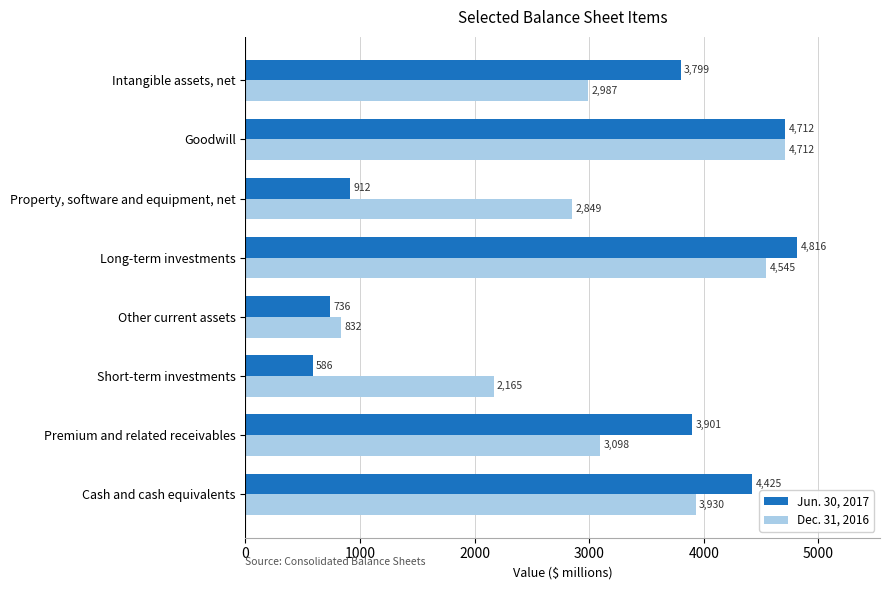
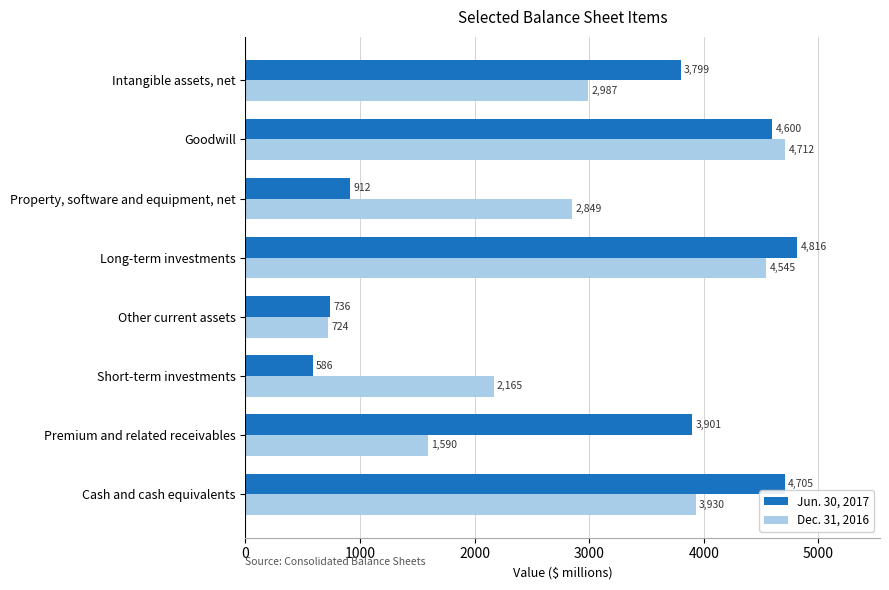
  {
    "Jun. 30, 2017": {
      "Intangible assets, net": "3,799",
-     "Goodwill": "4,712",
+     "Goodwill": "4,600",
      "Property, software and equipment, net": "912",
      "Long-term investments": "4,816",
      "Other current assets": "736",
      "Short-term investments": "586",
      "Premium and related receivables": "3,901",
-     "Cash and cash equivalents": "4,425"
+     "Cash and cash equivalents": "4,705"
    },
    "Dec. 31, 2016": {
      "Intangible assets, net": "2,987",
      "Goodwill": "4,712",
      "Property, software and equipment, net": "2,849",
      "Long-term investments": "4,545",
-     "Other current assets": "832",
+     "Other current assets": "724",
      "Short-term investments": "2,165",
-     "Premium and related receivables": "3,098",
+     "Premium and related receivables": "1,590",
      "Cash and cash equivalents": "3,930"
    }
  }
